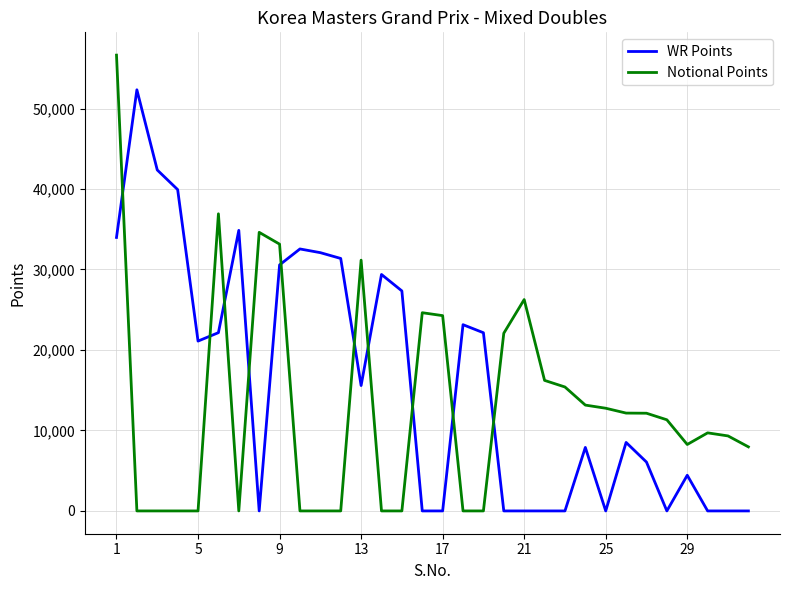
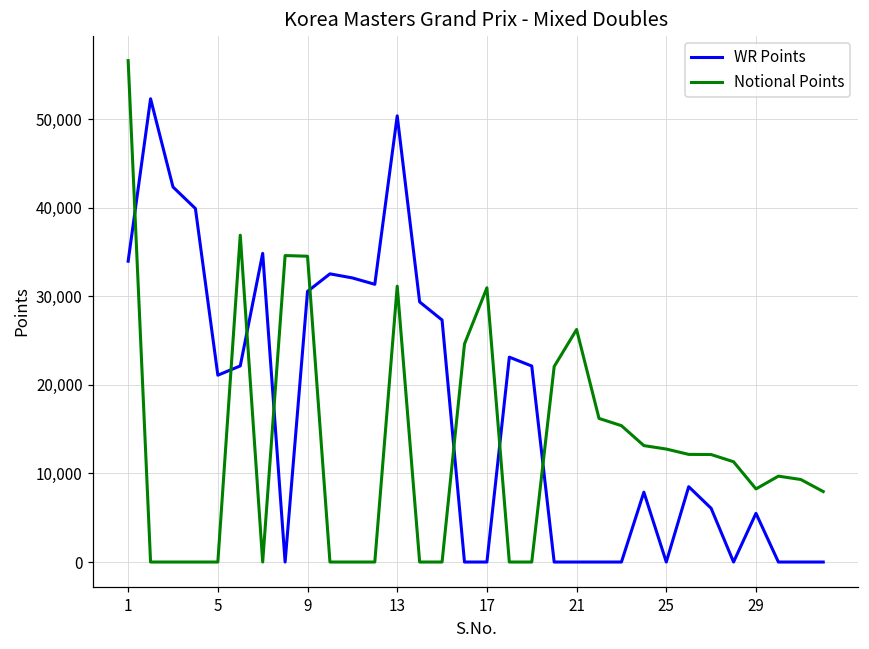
  {
    "WR Points": {
      "1": "34,000",
      "5": "21,000",
      "9": "31,000",
-     "13": "16,000",
+     "13": "50,000",
      "17": "0",
      "21": "0",
      "25": "0",
-     "29": "4,000"
+     "29": "6,000"
    },
    "Notional Points": {
      "1": "57,000",
      "5": "0",
-     "9": "33,000",
+     "9": "35,000",
      "13": "31,000",
-     "17": "24,000",
+     "17": "31,000",
      "21": "26,000",
      "25": "13,000",
      "29": "8,000"
    }
  }
